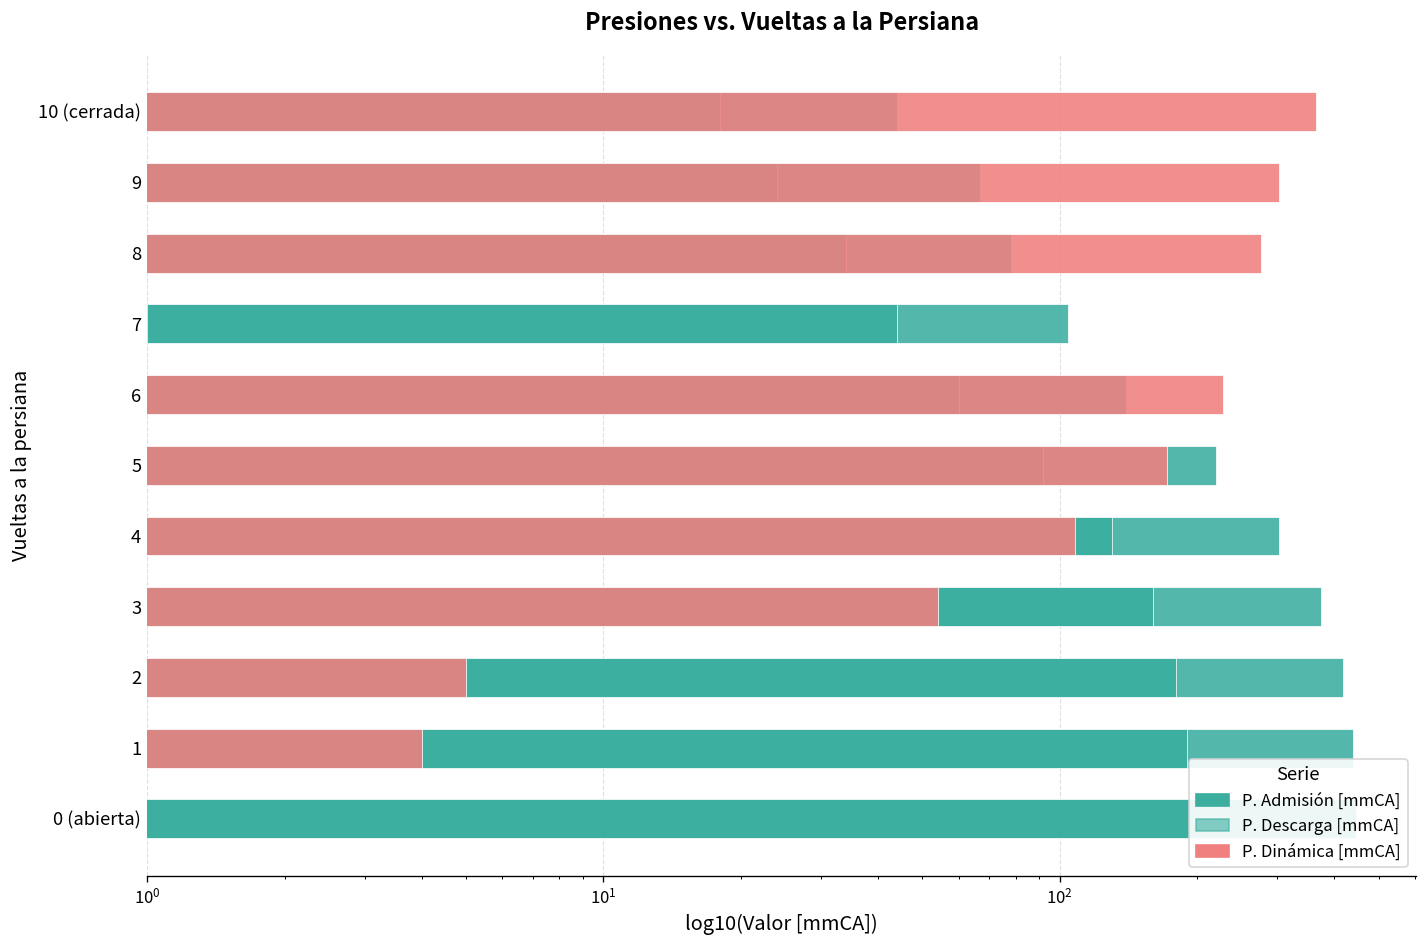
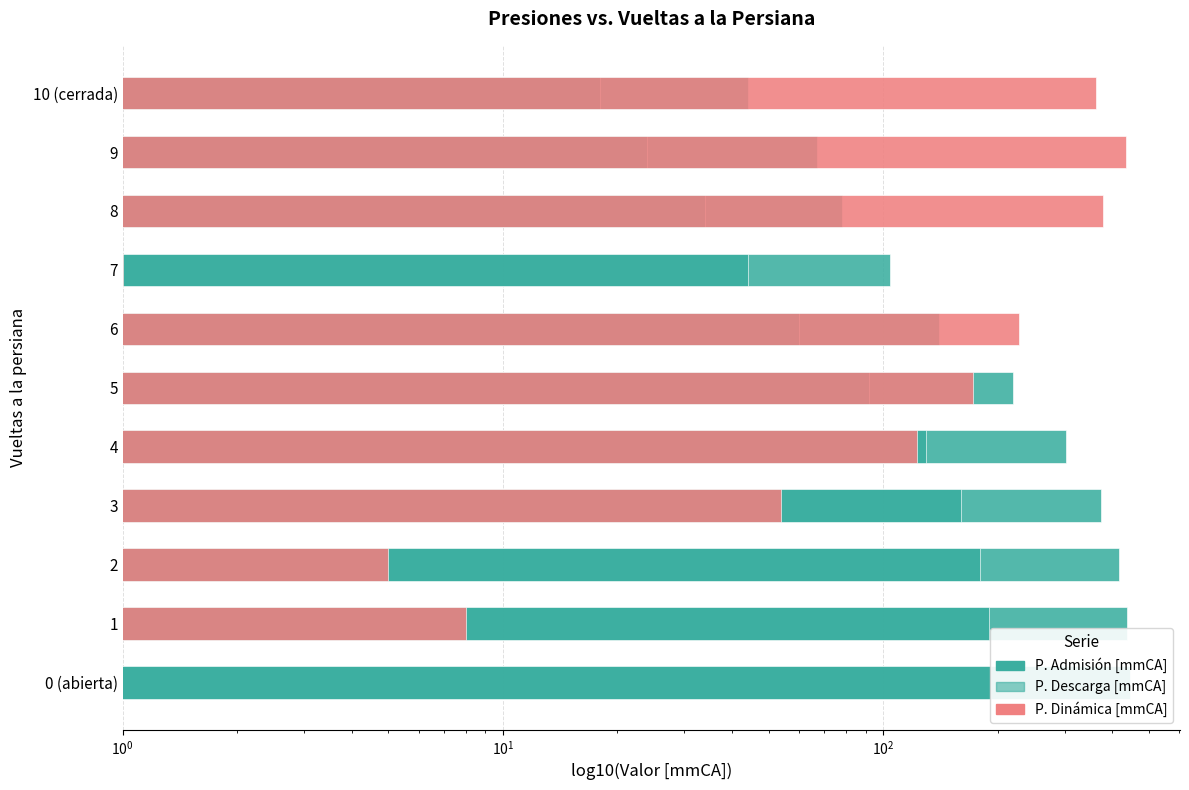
  {
    "P. Dinámica [mmCA]": {
      "10 (cerrada)": 360,
-     "9": 300,
-     "8": 280,
+     "9": 440,
+     "8": 380,
      "6": 230,
-     "4": 108,
-     "1": 4
+     "4": 123,
+     "1": 8
    }
  }
